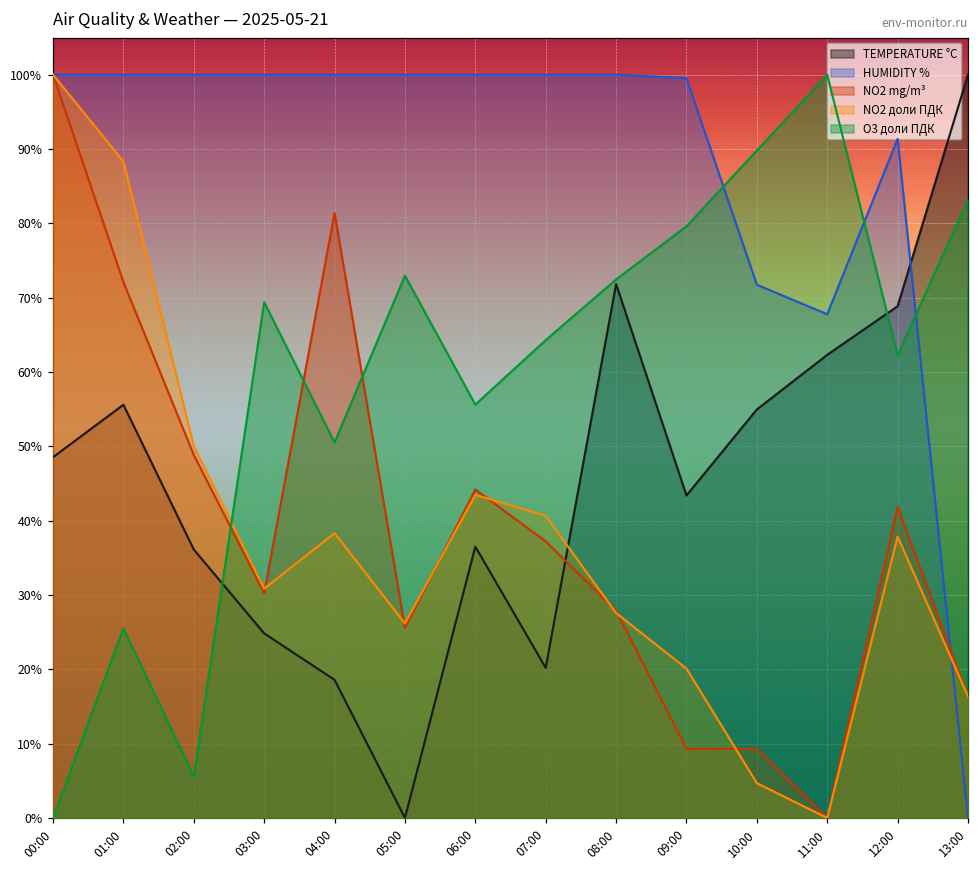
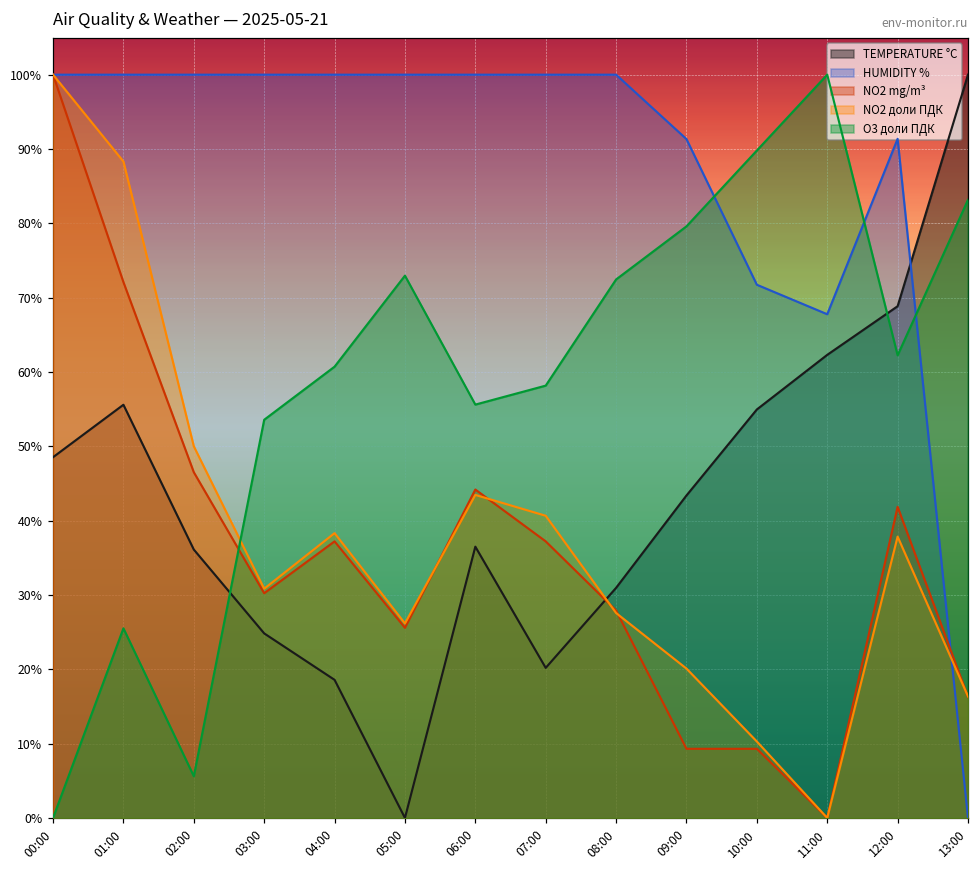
  {
    "TEMPERATURE °C": {
      "00:00": "49%",
      "01:00": "56%",
      "02:00": "36%",
      "03:00": "25%",
      "04:00": "19%",
      "05:00": "0%",
      "06:00": "36%",
      "07:00": "20%",
-     "08:00": "72%",
+     "08:00": "31%",
      "09:00": "43%",
      "10:00": "55%",
      "11:00": "62%",
      "12:00": "69%",
      "13:00": "100%"
    },
    "HUMIDITY %": {
      "01:00": "100%",
      "02:00": "100%",
      "03:00": "100%",
      "04:00": "100%",
      "05:00": "100%",
      "06:00": "100%",
      "07:00": "100%",
      "08:00": "100%",
-     "09:00": "100%",
+     "09:00": "91%",
      "10:00": "72%",
      "11:00": "68%",
      "12:00": "91%",
      "13:00": "0%"
    },
    "NO2 mg/m³": {
      "01:00": "72%",
-     "02:00": "49%",
+     "02:00": "47%",
      "03:00": "30%",
-     "04:00": "81%",
+     "04:00": "37%",
      "05:00": "26%",
      "06:00": "44%",
      "07:00": "37%",
      "09:00": "9%",
      "10:00": "9%",
      "12:00": "42%"
    },
    "NO2 доли ПДК": {
      "01:00": "88%",
      "02:00": "50%",
      "03:00": "31%",
      "04:00": "38%",
      "05:00": "26%",
      "06:00": "43%",
      "07:00": "41%",
      "09:00": "20%",
-     "10:00": "5%",
+     "10:00": "10%",
      "12:00": "38%"
    },
    "O3 доли ПДК": {
      "00:00": "0%",
      "01:00": "26%",
      "02:00": "6%",
-     "03:00": "69%",
-     "04:00": "51%",
+     "03:00": "54%",
+     "04:00": "61%",
      "05:00": "73%",
      "06:00": "56%",
-     "07:00": "64%",
+     "07:00": "58%",
      "08:00": "72%",
      "09:00": "80%",
      "10:00": "90%",
      "12:00": "62%",
      "13:00": "83%"
    }
  }
